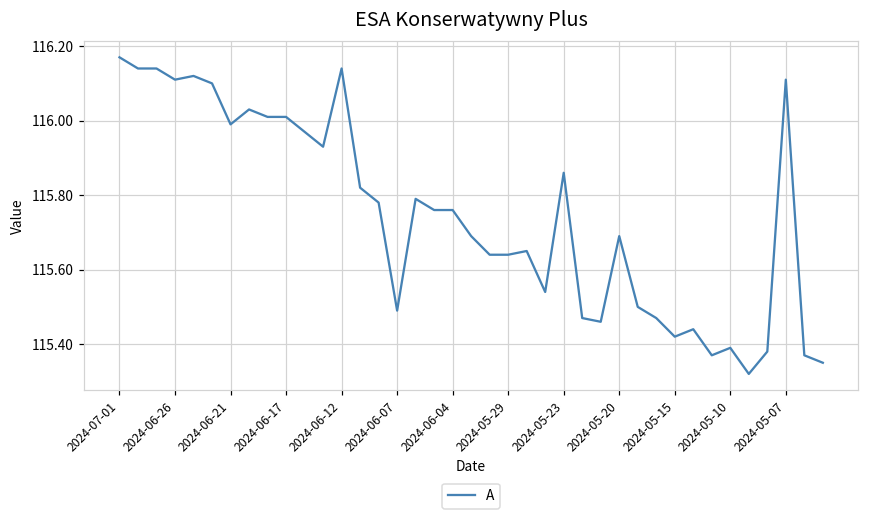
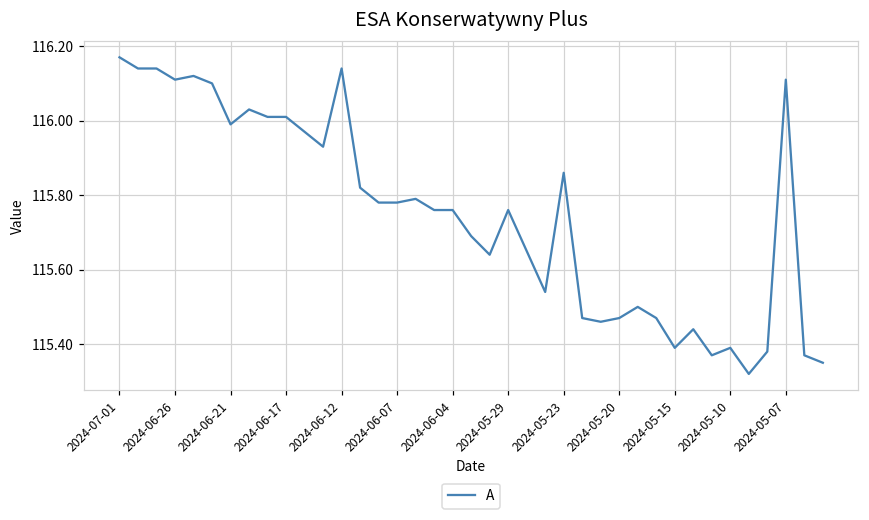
  {
    "2024-07-01": 116.17,
    "2024-06-26": 116.11,
    "2024-06-21": 115.99,
    "2024-06-17": 116.01,
    "2024-06-12": 116.14,
-   "2024-06-07": 115.49,
+   "2024-06-07": 115.78,
    "2024-06-04": 115.76,
-   "2024-05-29": 115.64,
+   "2024-05-29": 115.76,
    "2024-05-23": 115.86,
-   "2024-05-20": 115.69,
-   "2024-05-15": 115.42,
+   "2024-05-20": 115.47,
+   "2024-05-15": 115.39,
    "2024-05-10": 115.39,
    "2024-05-07": 116.11
  }
